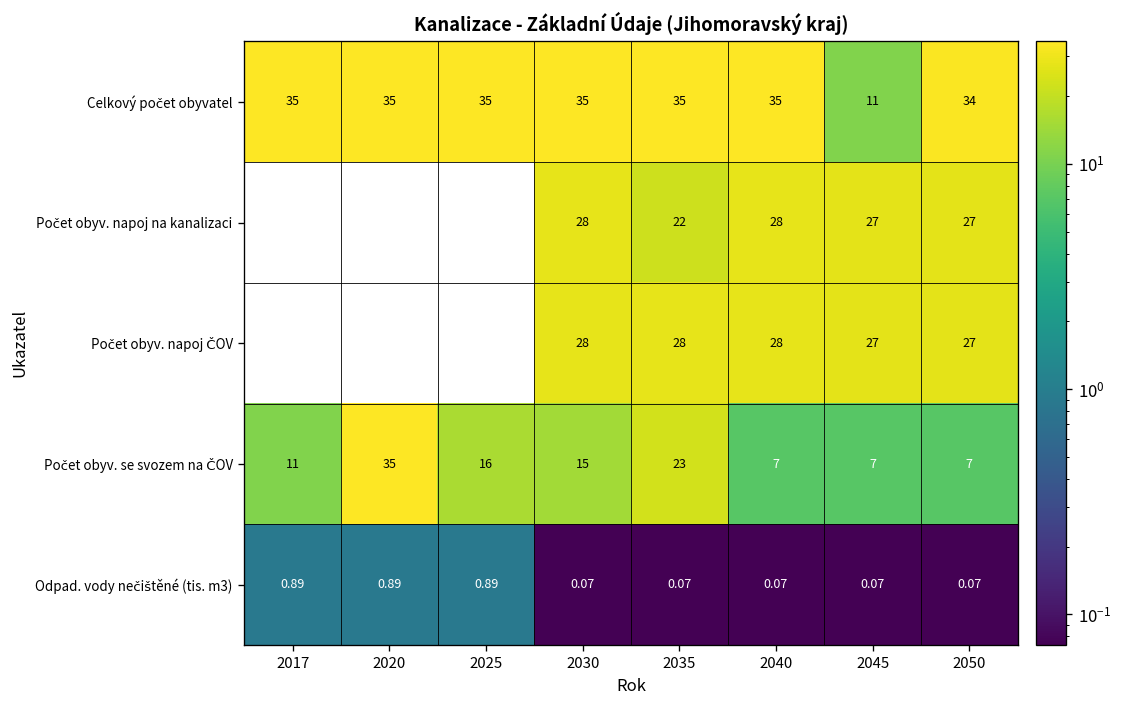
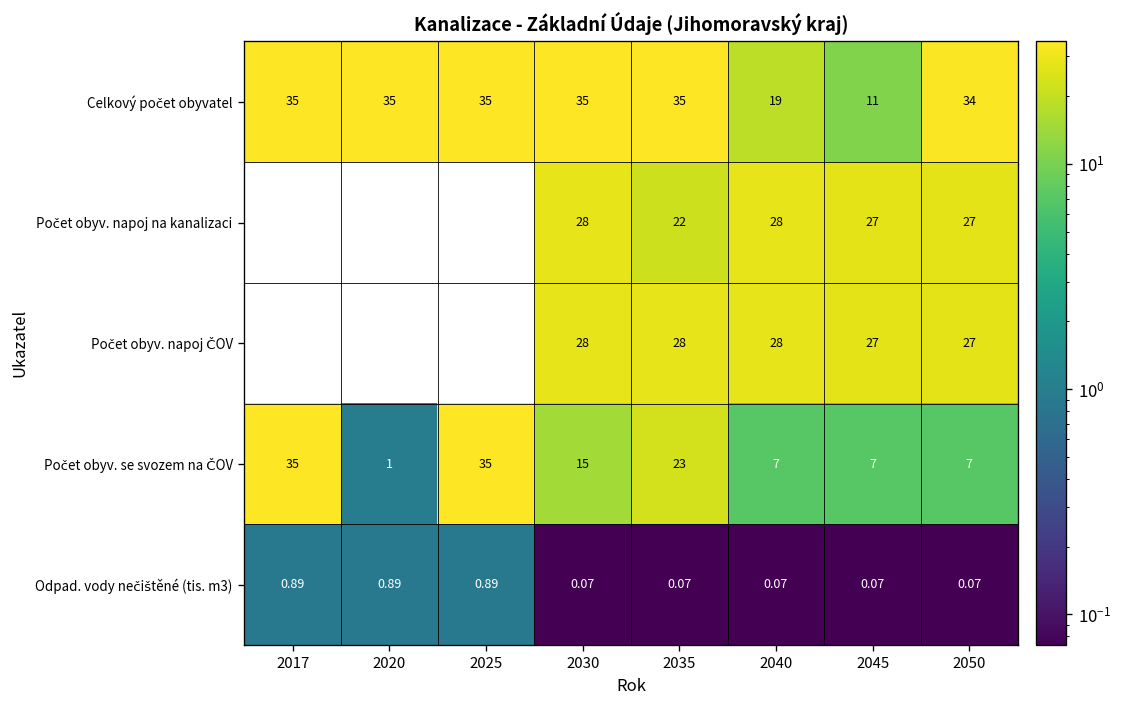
  {
    "Celkový počet obyvatel": {
      "2017": 35,
      "2020": 35,
      "2025": 35,
      "2030": 35,
      "2035": 35,
-     "2040": 35,
+     "2040": 19,
      "2045": 11,
      "2050": 34
    },
    "Počet obyv. napoj na kanalizaci": {
      "2030": 28,
      "2035": 22,
      "2040": 28,
      "2045": 27,
      "2050": 27
    },
    "Počet obyv. napoj ČOV": {
      "2030": 28,
      "2035": 28,
      "2040": 28,
      "2045": 27,
      "2050": 27
    },
    "Počet obyv. se svozem na ČOV": {
-     "2017": 11,
-     "2020": 35,
-     "2025": 16,
+     "2017": 35,
+     "2020": 1,
+     "2025": 35,
      "2030": 15,
      "2035": 23,
      "2040": 7,
      "2045": 7,
      "2050": 7
    },
    "Odpad. vody nečištěné (tis. m3)": {
      "2017": 0.89,
      "2020": 0.89,
      "2025": 0.89,
      "2030": 0.07,
      "2035": 0.07,
      "2040": 0.07,
      "2045": 0.07,
      "2050": 0.07
    }
  }
